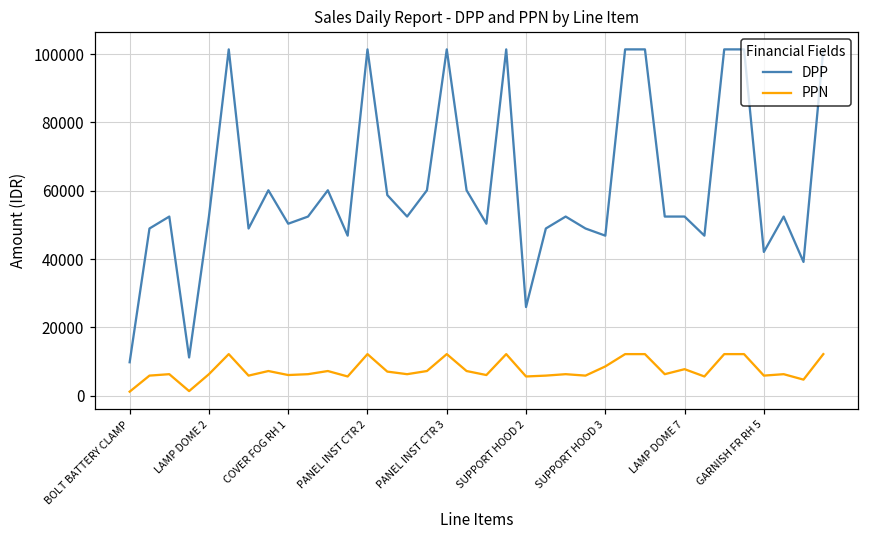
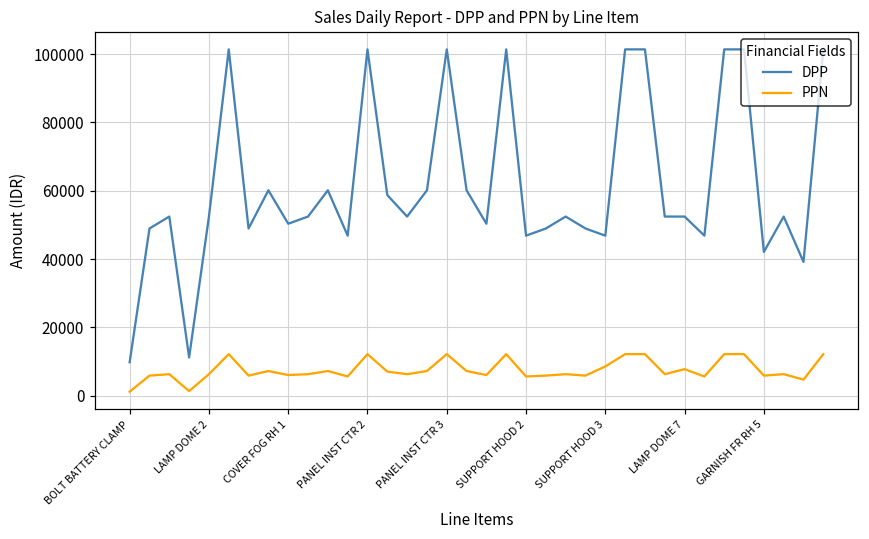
  {
    "DPP": {
      "BOLT BATTERY CLAMP": 10000,
      "LAMP DOME 2": 52000,
      "COVER FOG RH 1": 50000,
      "PANEL INST CTR 2": 101000,
      "PANEL INST CTR 3": 101000,
-     "SUPPORT HOOD 2": 26000,
+     "SUPPORT HOOD 2": 47000,
      "SUPPORT HOOD 3": 47000,
      "LAMP DOME 7": 52000,
      "GARNISH FR RH 5": 42000
    },
    "PPN": {
      "BOLT BATTERY CLAMP": 1000,
      "LAMP DOME 2": 6000,
      "COVER FOG RH 1": 6000,
      "PANEL INST CTR 2": 12000,
      "PANEL INST CTR 3": 12000,
      "SUPPORT HOOD 2": 6000,
      "SUPPORT HOOD 3": 9000,
      "LAMP DOME 7": 8000,
      "GARNISH FR RH 5": 6000
    }
  }
